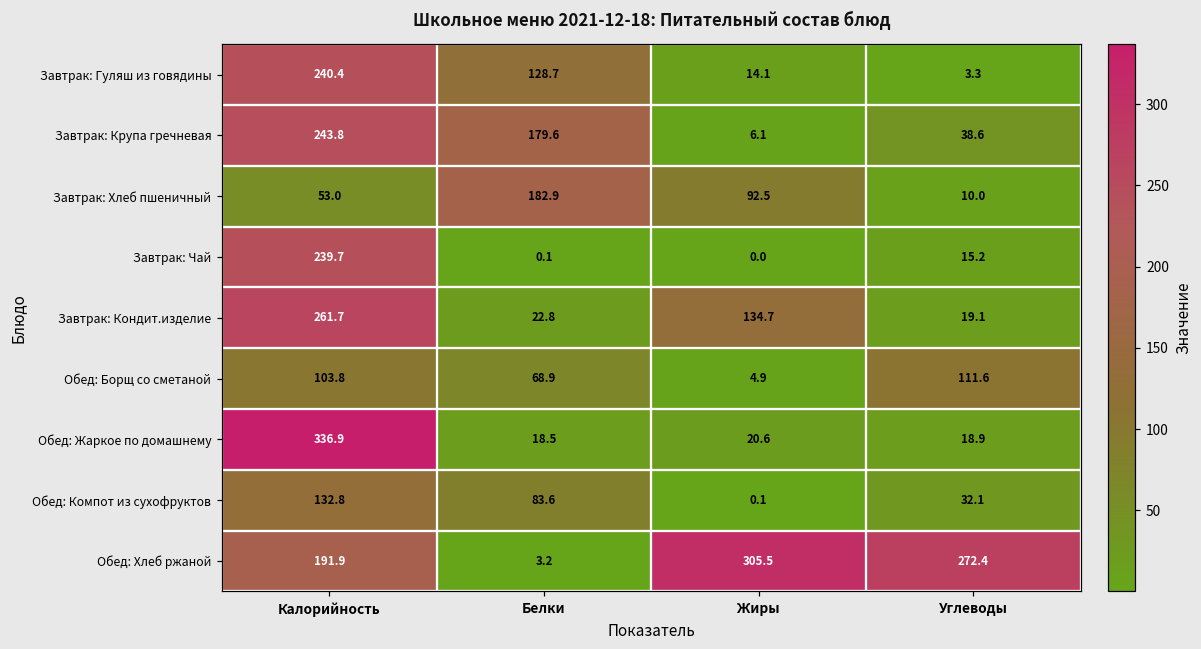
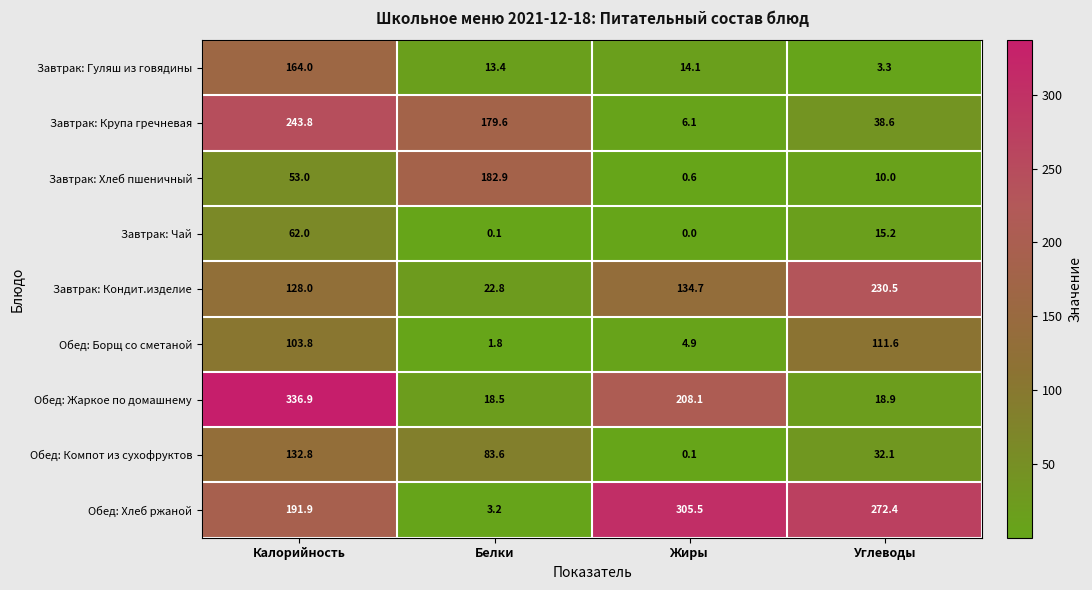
  {
    "Завтрак: Гуляш из говядины": {
-     "Калорийность": 240.4,
-     "Белки": 128.7,
+     "Калорийность": 164.0,
+     "Белки": 13.4,
      "Жиры": 14.1,
      "Углеводы": 3.3
    },
    "Завтрак: Крупа гречневая": {
      "Калорийность": 243.8,
      "Белки": 179.6,
      "Жиры": 6.1,
      "Углеводы": 38.6
    },
    "Завтрак: Хлеб пшеничный": {
      "Калорийность": 53.0,
      "Белки": 182.9,
-     "Жиры": 92.5,
+     "Жиры": 0.6,
      "Углеводы": 10.0
    },
    "Завтрак: Чай": {
-     "Калорийность": 239.7,
+     "Калорийность": 62.0,
      "Белки": 0.1,
      "Жиры": 0.0,
      "Углеводы": 15.2
    },
    "Завтрак: Кондит.изделие": {
-     "Калорийность": 261.7,
+     "Калорийность": 128.0,
      "Белки": 22.8,
      "Жиры": 134.7,
-     "Углеводы": 19.1
+     "Углеводы": 230.5
    },
    "Обед: Борщ со сметаной": {
      "Калорийность": 103.8,
-     "Белки": 68.9,
+     "Белки": 1.8,
      "Жиры": 4.9,
      "Углеводы": 111.6
    },
    "Обед: Жаркое по домашнему": {
      "Калорийность": 336.9,
      "Белки": 18.5,
-     "Жиры": 20.6,
+     "Жиры": 208.1,
      "Углеводы": 18.9
    },
    "Обед: Компот из сухофруктов": {
      "Калорийность": 132.8,
      "Белки": 83.6,
      "Жиры": 0.1,
      "Углеводы": 32.1
    },
    "Обед: Хлеб ржаной": {
      "Калорийность": 191.9,
      "Белки": 3.2,
      "Жиры": 305.5,
      "Углеводы": 272.4
    }
  }
